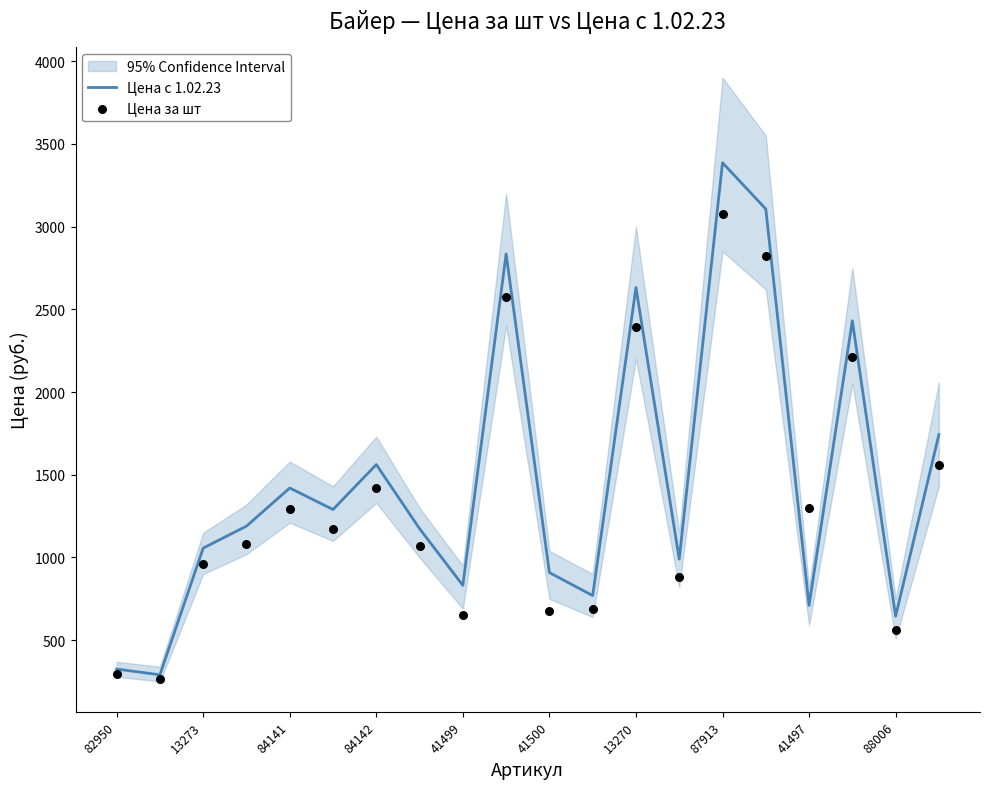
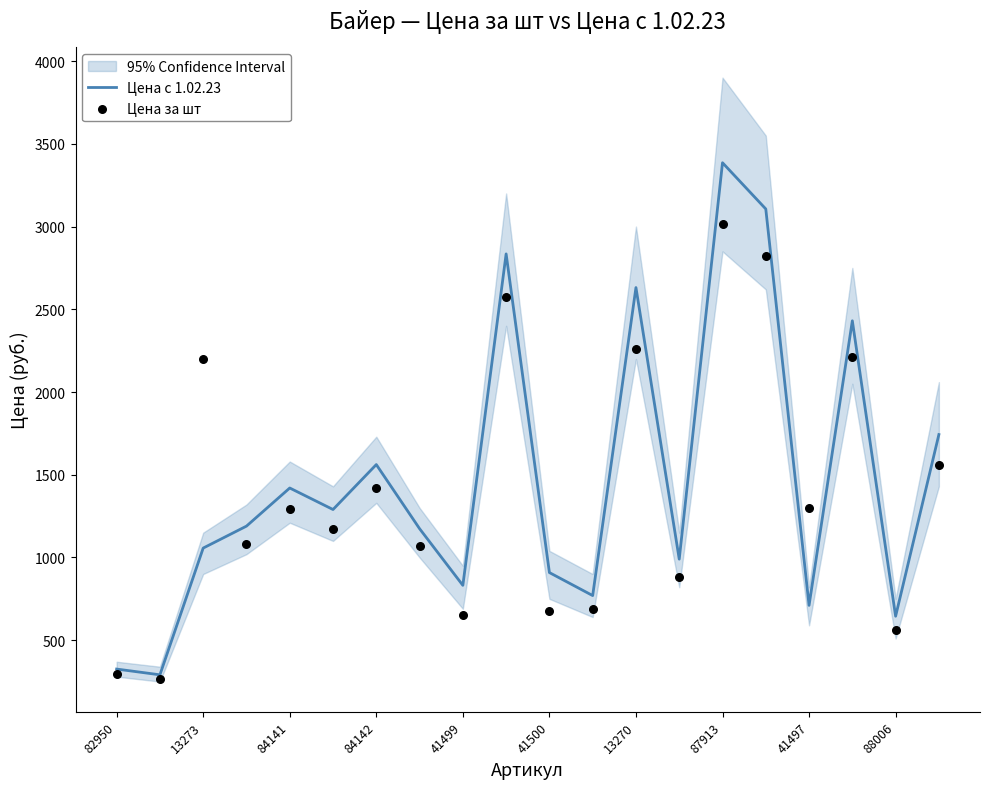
  {
    "Цена за шт": {
-     "13273": 960,
-     "13270": 2390,
-     "87913": 3080
+     "13273": 2200,
+     "13270": 2260,
+     "87913": 3010
    }
  }
